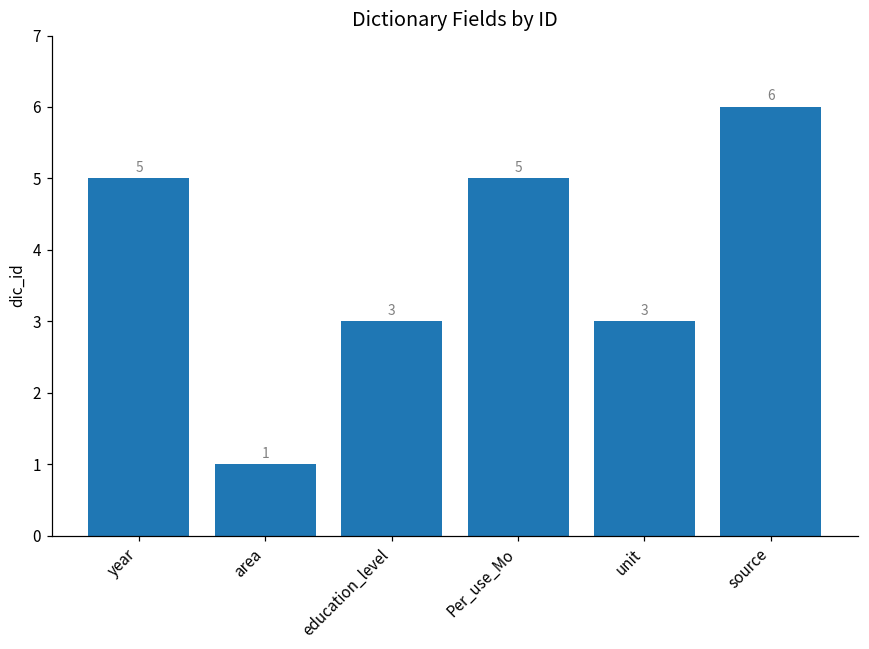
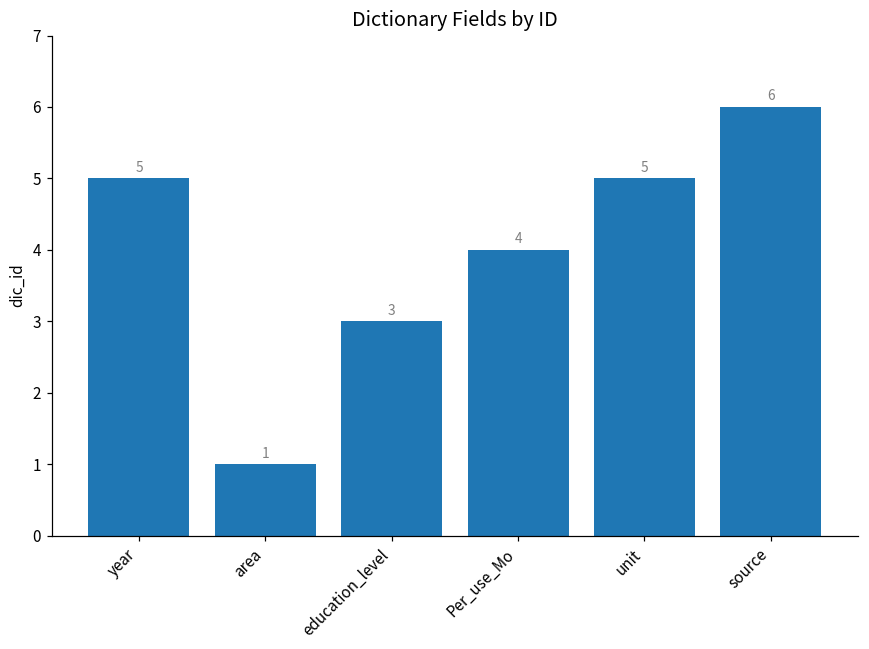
  {
    "year": 5,
    "area": 1,
    "education_level": 3,
-   "Per_use_Mo": 5,
-   "unit": 3,
+   "Per_use_Mo": 4,
+   "unit": 5,
    "source": 6
  }
